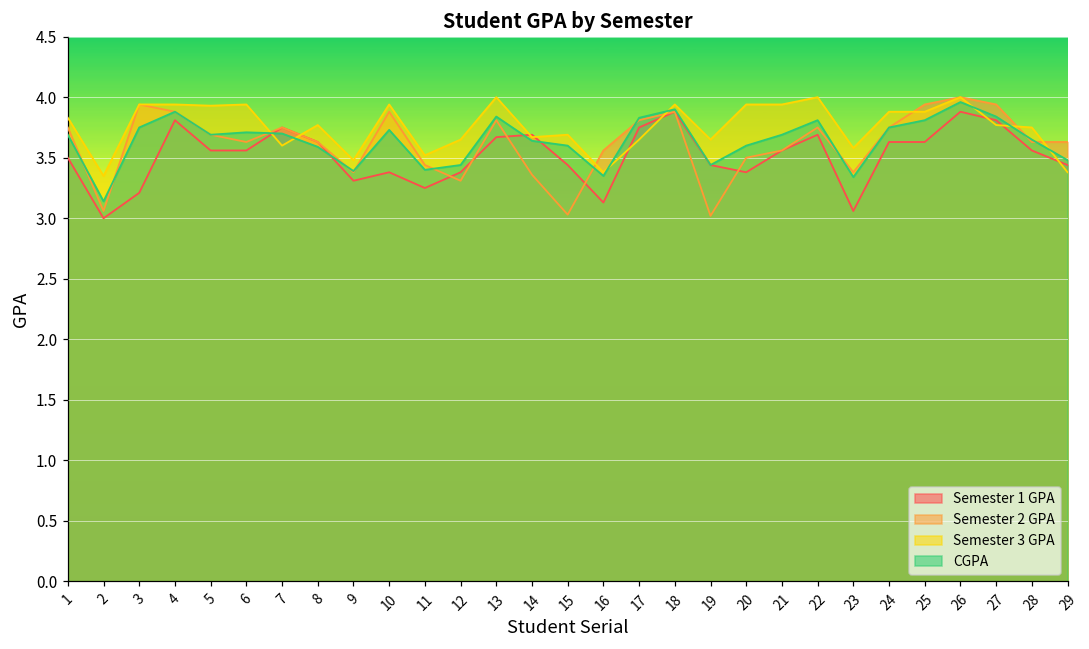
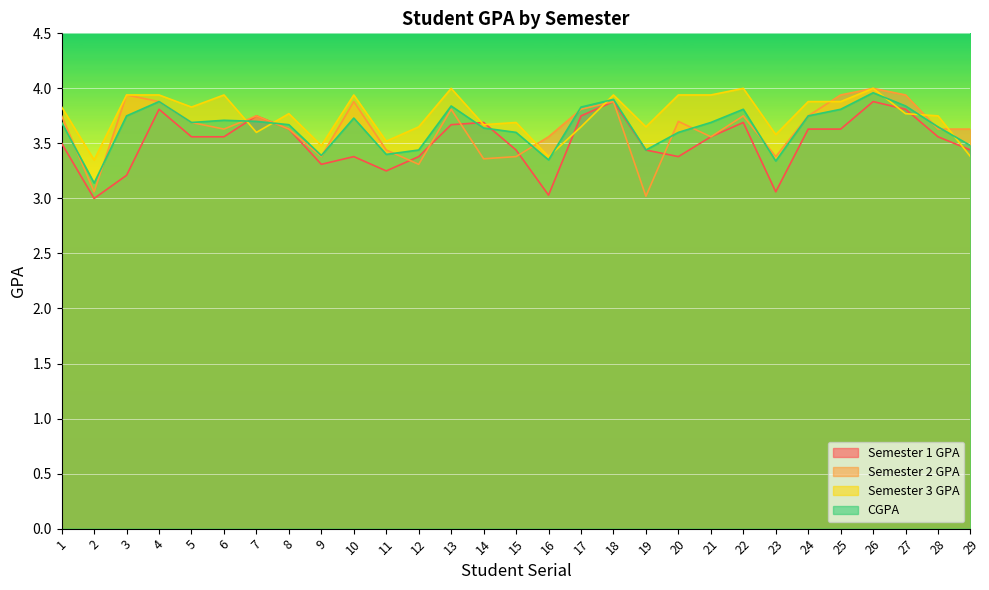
  {
    "Semester 1 GPA": {
      "1": 3.50,
      "2": 3.00,
      "3": 3.21,
      "4": 3.81,
      "5": 3.56,
      "6": 3.56,
      "9": 3.31,
      "10": 3.38,
      "11": 3.25,
      "12": 3.38,
      "13": 3.67,
      "15": 3.44,
-     "16": 3.13,
+     "16": 3.03,
      "17": 3.75,
      "20": 3.38,
      "22": 3.69,
      "23": 3.06,
      "24": 3.63,
      "25": 3.63,
      "26": 3.88,
      "27": 3.81,
      "28": 3.56,
      "29": 3.44
    },
    "Semester 2 GPA": {
      "1": 3.75,
      "2": 3.06,
      "6": 3.63,
      "10": 3.88,
      "11": 3.44,
      "12": 3.31,
      "13": 3.81,
      "14": 3.36,
-     "15": 3.03,
+     "15": 3.38,
      "16": 3.56,
      "19": 3.02,
-     "20": 3.5,
+     "20": 3.7,
      "22": 3.75,
      "23": 3.38,
      "25": 3.94,
      "27": 3.94,
      "29": 3.63
    },
    "Semester 3 GPA": {
      "1": 3.83,
      "2": 3.35,
      "4": 3.94,
-     "5": 3.93,
+     "5": 3.83,
      "6": 3.94,
      "7": 3.60,
      "8": 3.77,
      "9": 3.48,
      "10": 3.94,
      "11": 3.52,
      "12": 3.65,
      "13": 4.00,
      "15": 3.69,
      "16": 3.38,
      "17": 3.65,
      "18": 3.94,
      "19": 3.65,
      "20": 3.94,
      "21": 3.94,
      "22": 4.00,
      "23": 3.58,
      "24": 3.88,
      "25": 3.88,
      "27": 3.77,
      "28": 3.75,
      "29": 3.38
    },
    "CGPA": {
      "1": 3.69,
      "2": 3.14,
      "3": 3.75,
      "6": 3.71,
      "7": 3.70,
-     "8": 3.59,
+     "8": 3.67,
      "10": 3.73,
      "11": 3.40,
      "12": 3.44,
      "13": 3.84,
      "14": 3.64,
      "15": 3.60,
      "16": 3.35,
      "20": 3.60,
      "21": 3.69,
      "22": 3.81,
      "23": 3.34,
      "25": 3.81,
      "26": 3.96,
      "27": 3.84,
      "29": 3.48
    }
  }
